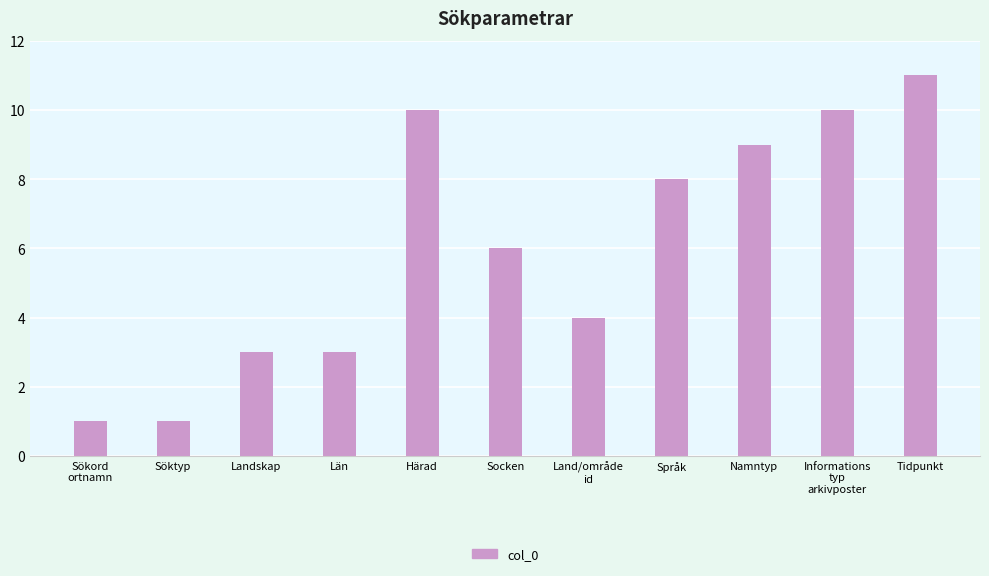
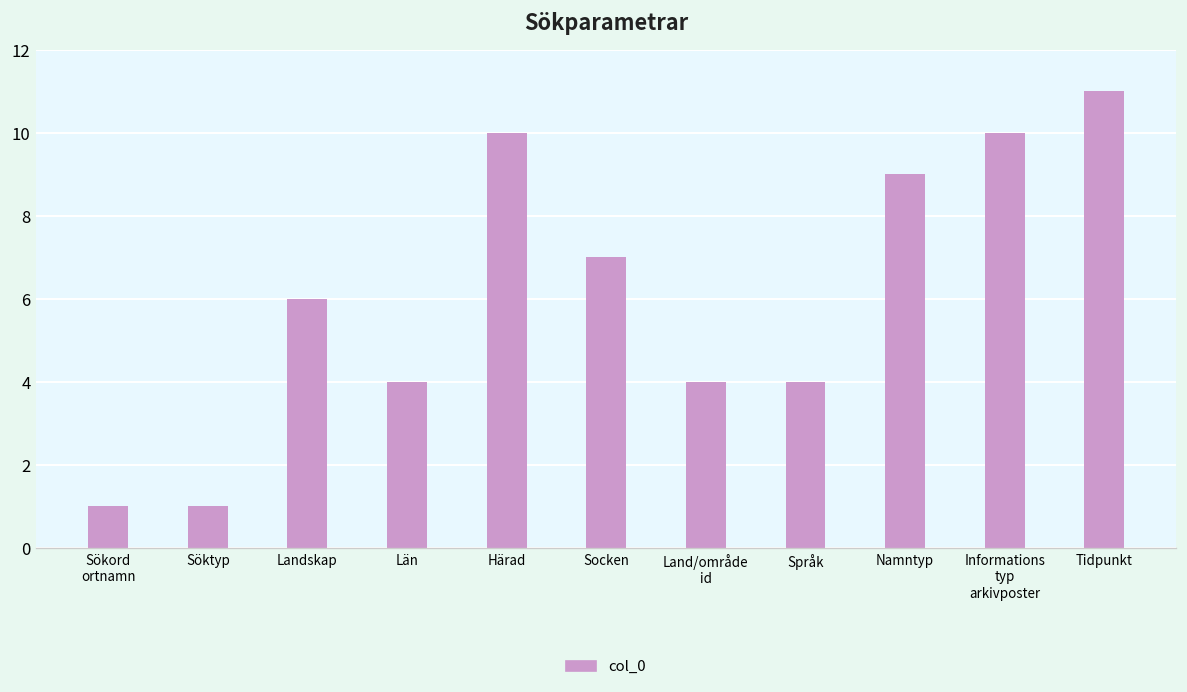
  {
    "Sökord ortnamn": 1,
    "Söktyp": 1,
-   "Landskap": 3,
-   "Län": 3,
+   "Landskap": 6,
+   "Län": 4,
    "Härad": 10,
-   "Socken": 6,
+   "Socken": 7,
    "Land/område id": 4,
-   "Språk": 8,
+   "Språk": 4,
    "Namntyp": 9,
    "Informations typ arkivposter": 10,
    "Tidpunkt": 11
  }
